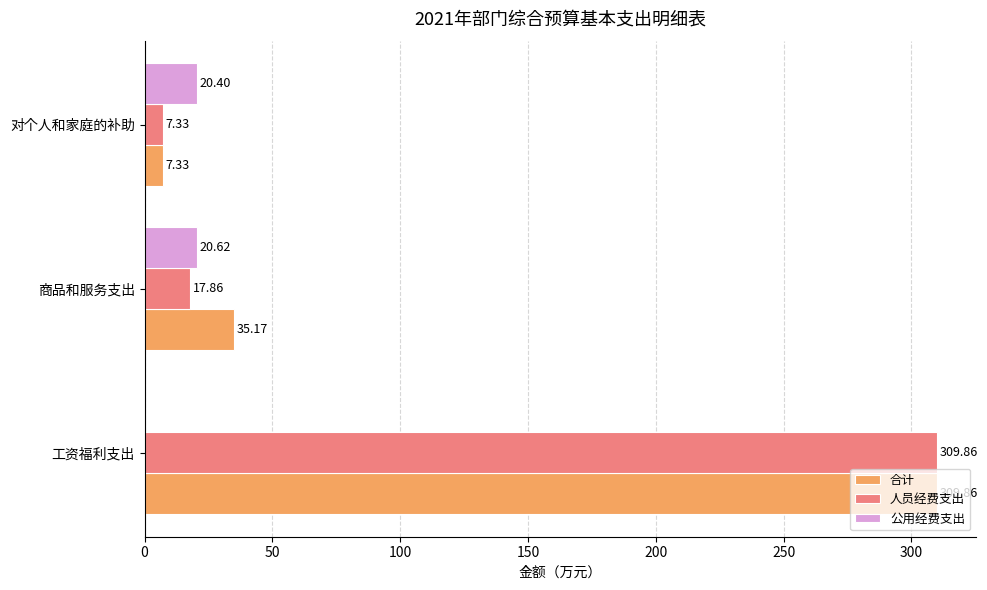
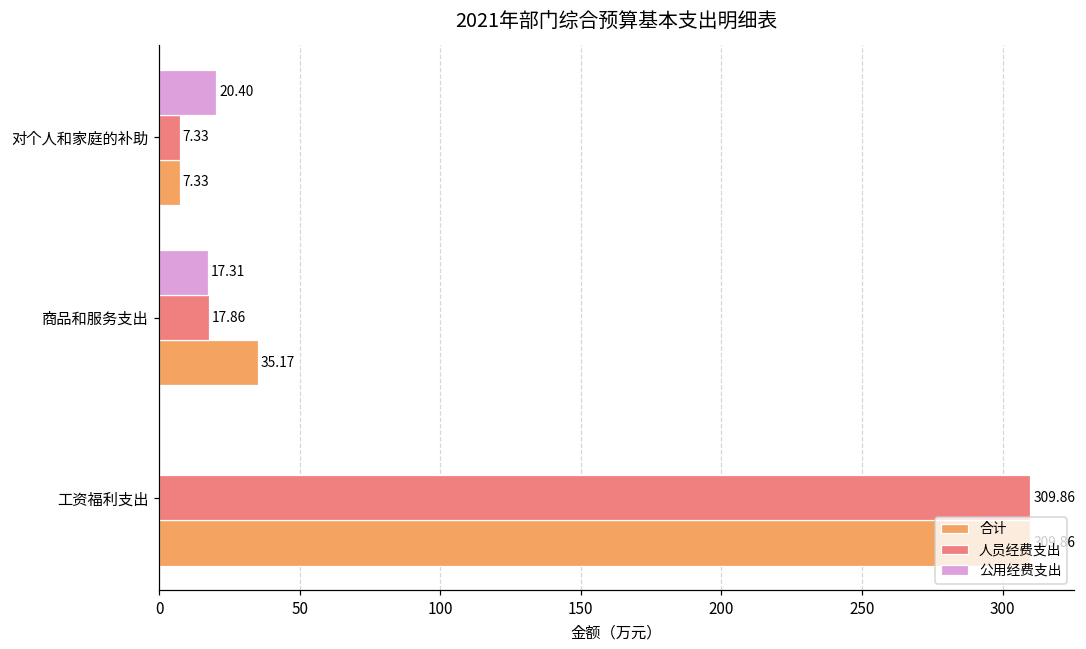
  {
    "公用经费支出": {
      "对个人和家庭的补助": 20.40,
-     "商品和服务支出": 20.62
+     "商品和服务支出": 17.31
    }
  }
